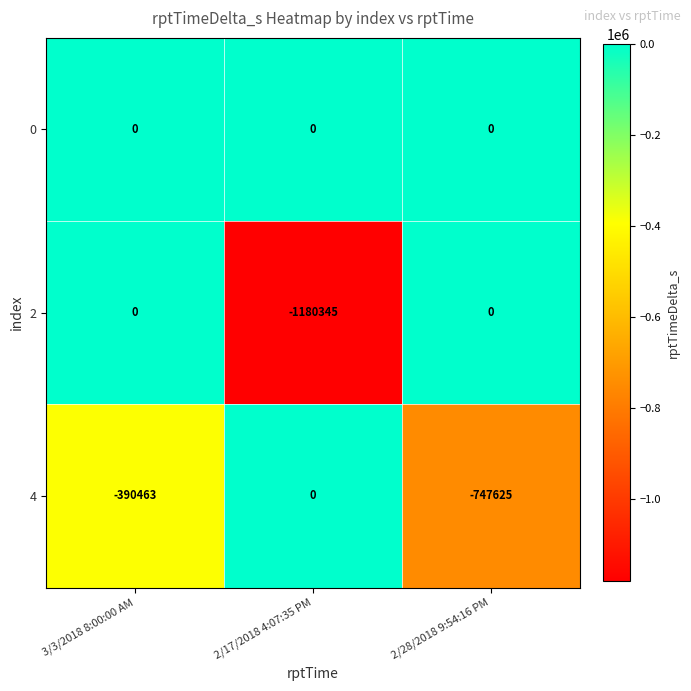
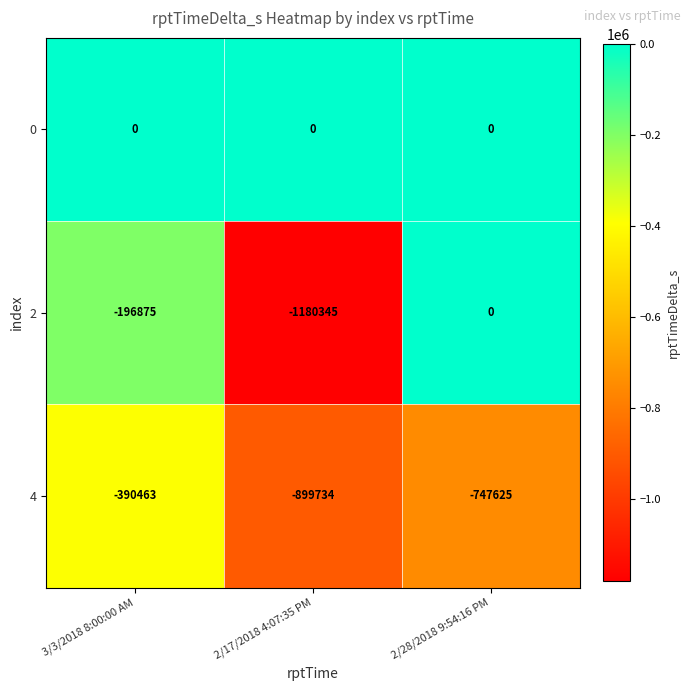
  {
    "0": {
      "3/3/2018 8:00:00 AM": 0,
      "2/17/2018 4:07:35 PM": 0,
      "2/28/2018 9:54:16 PM": 0
    },
    "2": {
-     "3/3/2018 8:00:00 AM": 0,
+     "3/3/2018 8:00:00 AM": -196875,
      "2/17/2018 4:07:35 PM": -1180345,
      "2/28/2018 9:54:16 PM": 0
    },
    "4": {
      "3/3/2018 8:00:00 AM": -390463,
-     "2/17/2018 4:07:35 PM": 0,
+     "2/17/2018 4:07:35 PM": -899734,
      "2/28/2018 9:54:16 PM": -747625
    }
  }
